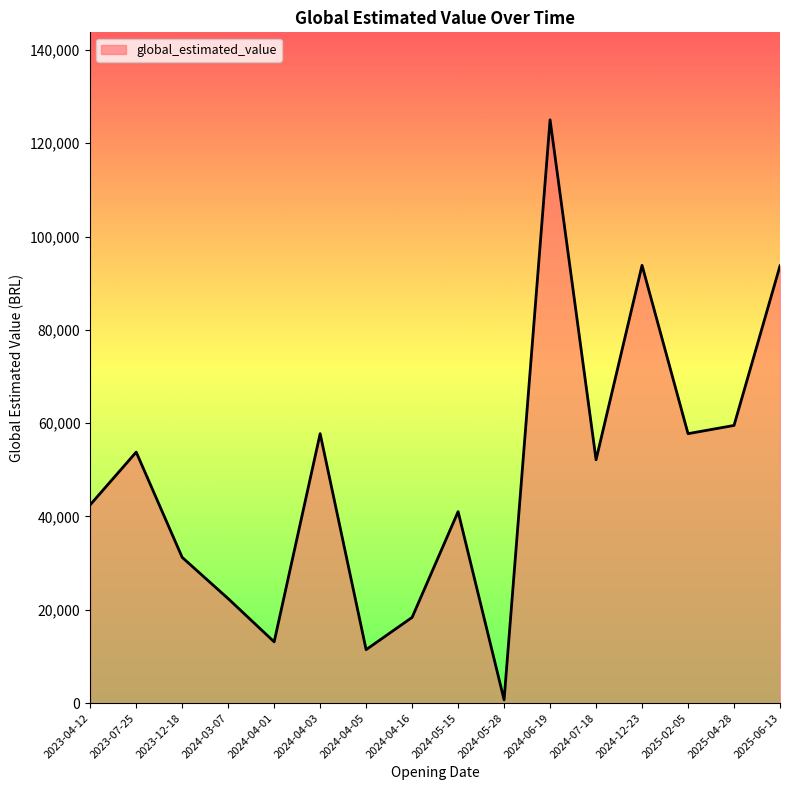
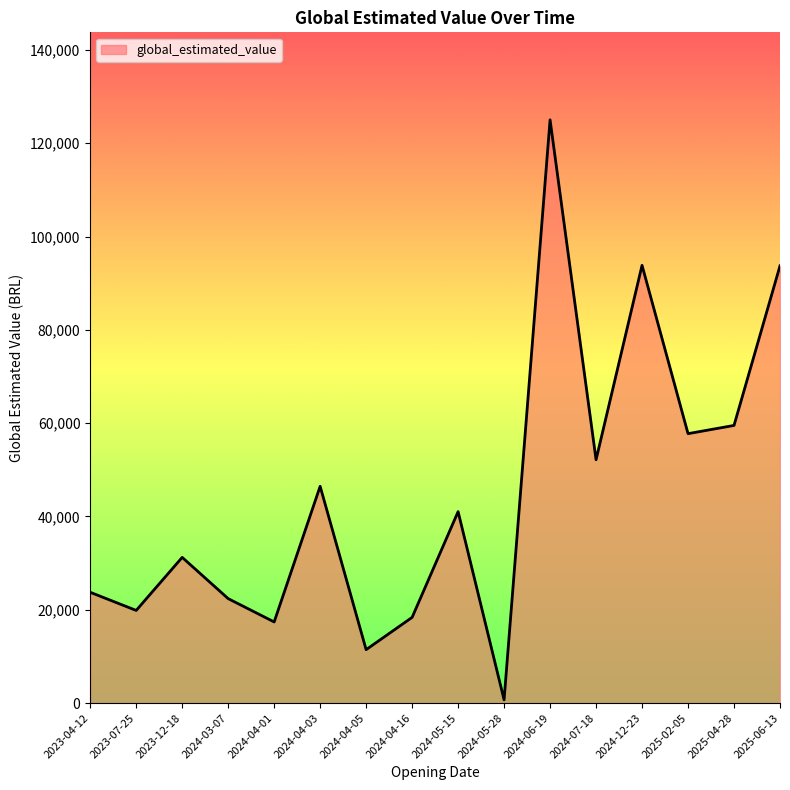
  {
-   "2023-04-12": "43,000",
-   "2023-07-25": "54,000",
+   "2023-04-12": "24,000",
+   "2023-07-25": "20,000",
    "2023-12-18": "31,000",
    "2024-03-07": "22,000",
-   "2024-04-01": "13,000",
-   "2024-04-03": "58,000",
+   "2024-04-01": "17,000",
+   "2024-04-03": "46,000",
    "2024-04-05": "11,000",
    "2024-04-16": "18,000",
    "2024-05-15": "41,000",
    "2024-05-28": "1,000",
    "2024-06-19": "125,000",
    "2024-07-18": "52,000",
    "2024-12-23": "94,000",
    "2025-02-05": "58,000",
    "2025-04-28": "60,000",
    "2025-06-13": "94,000"
  }
